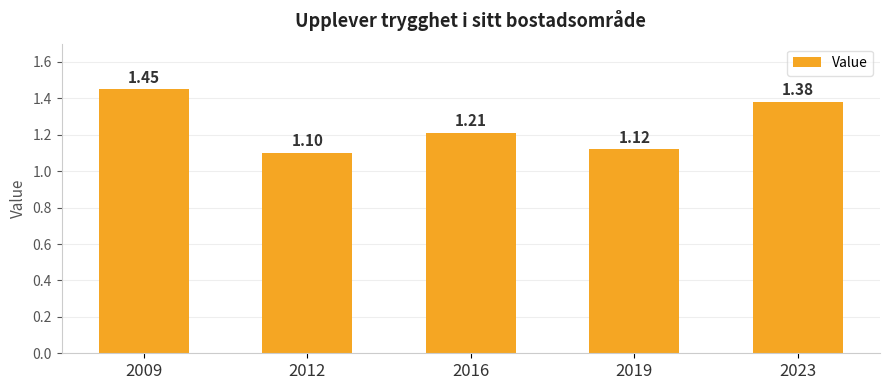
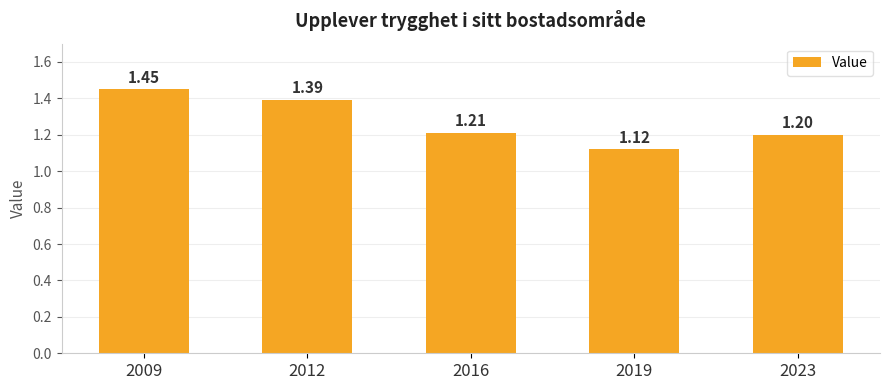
  {
    "2009": 1.45,
-   "2012": 1.10,
+   "2012": 1.39,
    "2016": 1.21,
    "2019": 1.12,
-   "2023": 1.38
+   "2023": 1.20
  }
